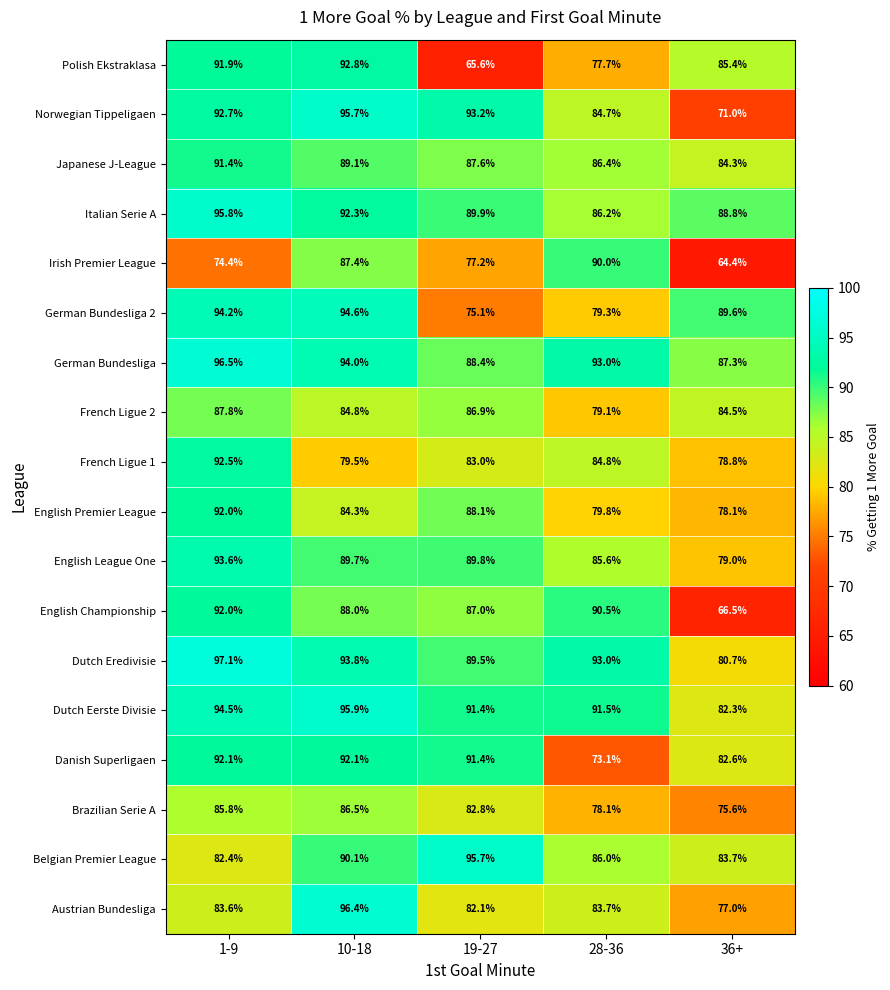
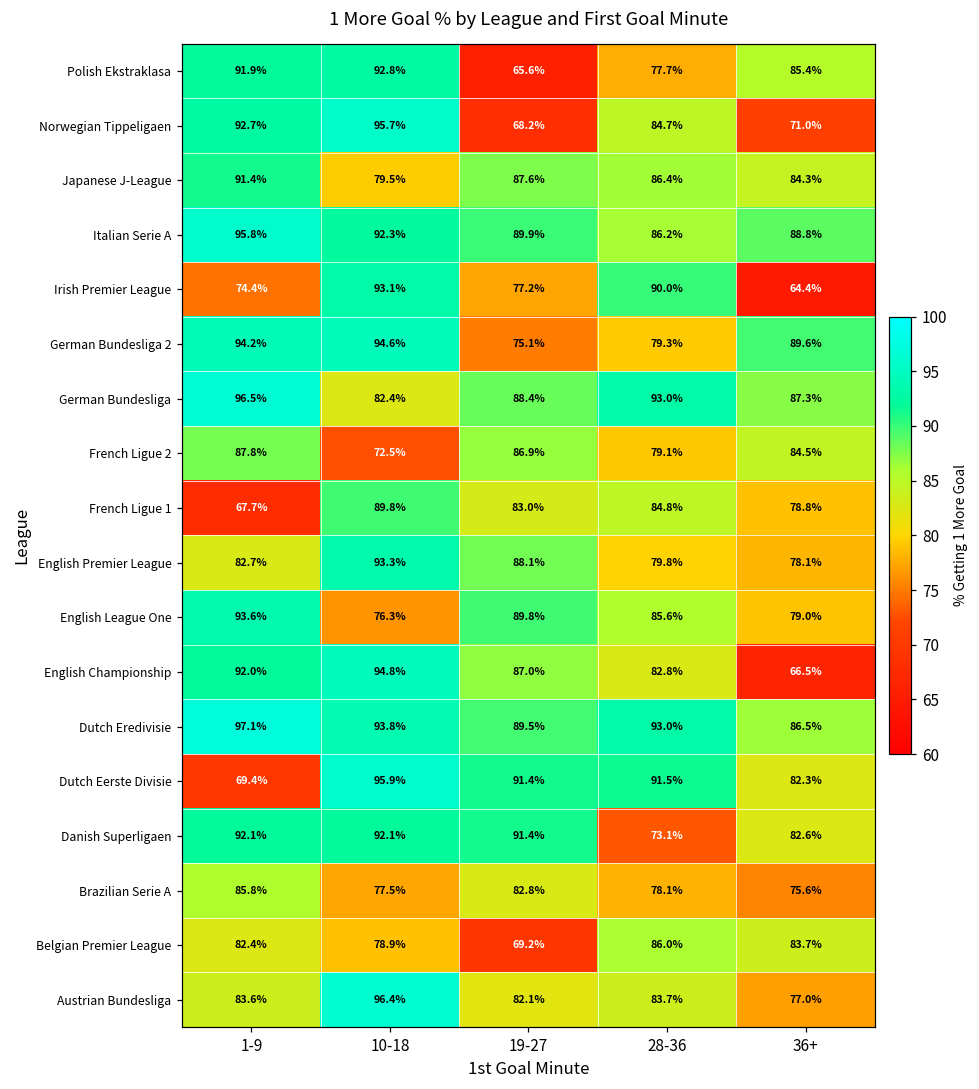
  {
    "Polish Ekstraklasa": {
      "1-9": "91.9%",
      "10-18": "92.8%",
      "19-27": "65.6%",
      "28-36": "77.7%",
      "36+": "85.4%"
    },
    "Norwegian Tippeligaen": {
      "1-9": "92.7%",
      "10-18": "95.7%",
-     "19-27": "93.2%",
+     "19-27": "68.2%",
      "28-36": "84.7%",
      "36+": "71.0%"
    },
    "Japanese J-League": {
      "1-9": "91.4%",
-     "10-18": "89.1%",
+     "10-18": "79.5%",
      "19-27": "87.6%",
      "28-36": "86.4%",
      "36+": "84.3%"
    },
    "Italian Serie A": {
      "1-9": "95.8%",
      "10-18": "92.3%",
      "19-27": "89.9%",
      "28-36": "86.2%",
      "36+": "88.8%"
    },
    "Irish Premier League": {
      "1-9": "74.4%",
-     "10-18": "87.4%",
+     "10-18": "93.1%",
      "19-27": "77.2%",
      "28-36": "90.0%",
      "36+": "64.4%"
    },
    "German Bundesliga 2": {
      "1-9": "94.2%",
      "10-18": "94.6%",
      "19-27": "75.1%",
      "28-36": "79.3%",
      "36+": "89.6%"
    },
    "German Bundesliga": {
      "1-9": "96.5%",
-     "10-18": "94.0%",
+     "10-18": "82.4%",
      "19-27": "88.4%",
      "28-36": "93.0%",
      "36+": "87.3%"
    },
    "French Ligue 2": {
      "1-9": "87.8%",
-     "10-18": "84.8%",
+     "10-18": "72.5%",
      "19-27": "86.9%",
      "28-36": "79.1%",
      "36+": "84.5%"
    },
    "French Ligue 1": {
-     "1-9": "92.5%",
-     "10-18": "79.5%",
+     "1-9": "67.7%",
+     "10-18": "89.8%",
      "19-27": "83.0%",
      "28-36": "84.8%",
      "36+": "78.8%"
    },
    "English Premier League": {
-     "1-9": "92.0%",
-     "10-18": "84.3%",
+     "1-9": "82.7%",
+     "10-18": "93.3%",
      "19-27": "88.1%",
      "28-36": "79.8%",
      "36+": "78.1%"
    },
    "English League One": {
      "1-9": "93.6%",
-     "10-18": "89.7%",
+     "10-18": "76.3%",
      "19-27": "89.8%",
      "28-36": "85.6%",
      "36+": "79.0%"
    },
    "English Championship": {
      "1-9": "92.0%",
-     "10-18": "88.0%",
+     "10-18": "94.8%",
      "19-27": "87.0%",
-     "28-36": "90.5%",
+     "28-36": "82.8%",
      "36+": "66.5%"
    },
    "Dutch Eredivisie": {
      "1-9": "97.1%",
      "10-18": "93.8%",
      "19-27": "89.5%",
      "28-36": "93.0%",
-     "36+": "80.7%"
+     "36+": "86.5%"
    },
    "Dutch Eerste Divisie": {
-     "1-9": "94.5%",
+     "1-9": "69.4%",
      "10-18": "95.9%",
      "19-27": "91.4%",
      "28-36": "91.5%",
      "36+": "82.3%"
    },
    "Danish Superligaen": {
      "1-9": "92.1%",
      "10-18": "92.1%",
      "19-27": "91.4%",
      "28-36": "73.1%",
      "36+": "82.6%"
    },
    "Brazilian Serie A": {
      "1-9": "85.8%",
-     "10-18": "86.5%",
+     "10-18": "77.5%",
      "19-27": "82.8%",
      "28-36": "78.1%",
      "36+": "75.6%"
    },
    "Belgian Premier League": {
      "1-9": "82.4%",
-     "10-18": "90.1%",
-     "19-27": "95.7%",
+     "10-18": "78.9%",
+     "19-27": "69.2%",
      "28-36": "86.0%",
      "36+": "83.7%"
    },
    "Austrian Bundesliga": {
      "1-9": "83.6%",
      "10-18": "96.4%",
      "19-27": "82.1%",
      "28-36": "83.7%",
      "36+": "77.0%"
    }
  }
